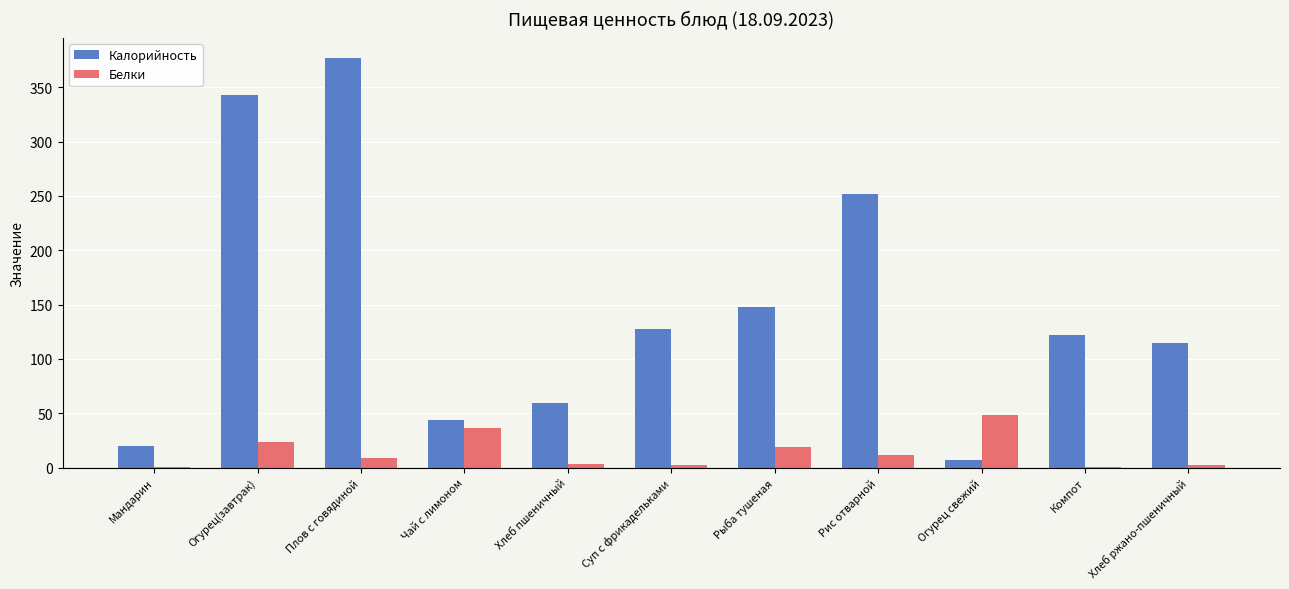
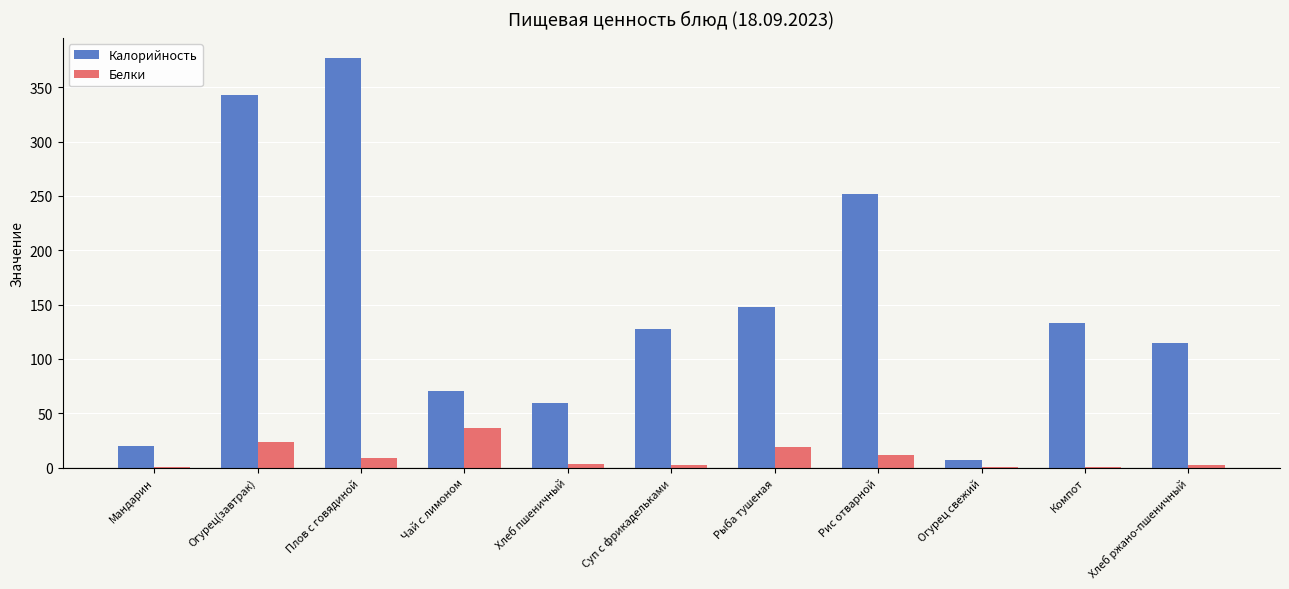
  {
    "Калорийность": {
      "Мандарин": 20,
      "Огурец(завтрак)": 343,
      "Плов с говядиной": 377,
-     "Чай с лимоном": 43,
+     "Чай с лимоном": 70,
      "Хлеб пшеничный": 59,
      "Суп с фрикадельками": 127,
      "Рыба тушеная": 148,
      "Рис отварной": 252,
      "Огурец свежий": 7,
-     "Компот": 122,
+     "Компот": 133,
      "Хлеб ржано-пшеничный": 115
    },
    "Белки": {
      "Огурец(завтрак)": 24,
      "Плов с говядиной": 9,
      "Чай с лимоном": 36,
      "Хлеб пшеничный": 3,
      "Суп с фрикадельками": 3,
      "Рыба тушеная": 19,
      "Рис отварной": 12,
-     "Огурец свежий": 48,
+     "Огурец свежий": 0,
      "Хлеб ржано-пшеничный": 3
    }
  }
